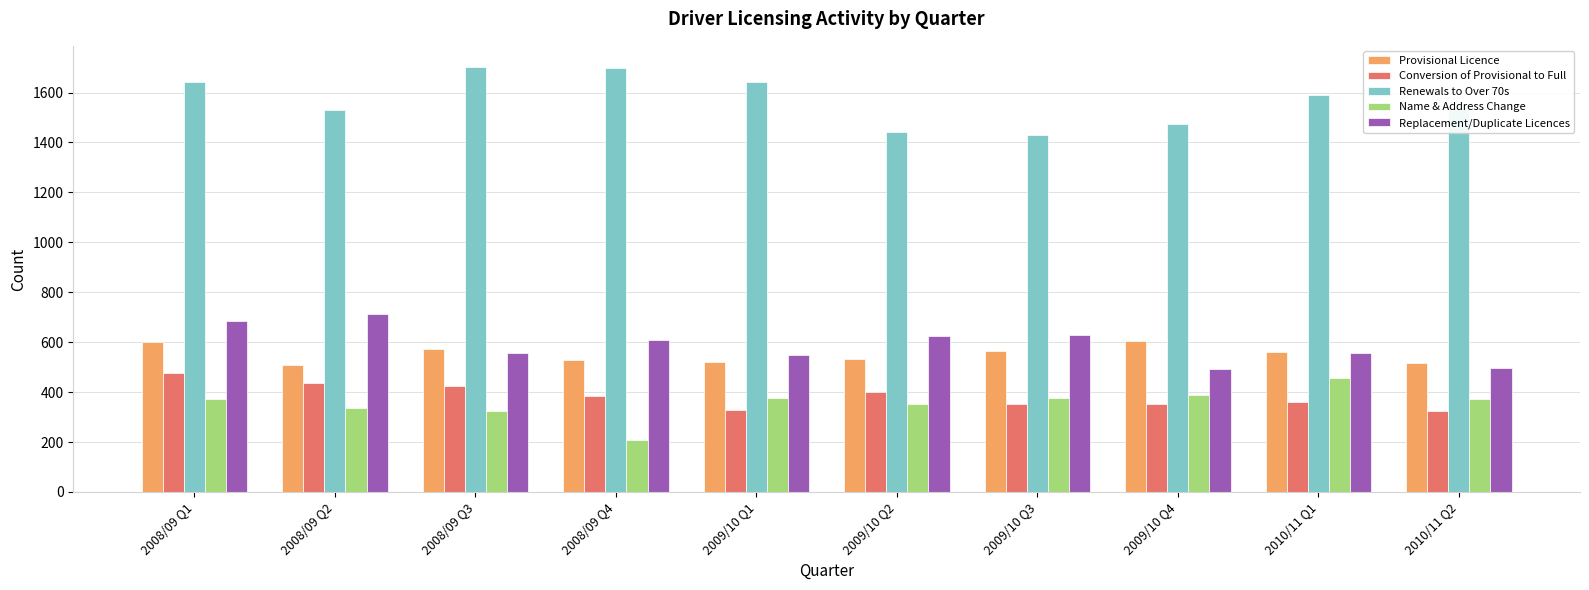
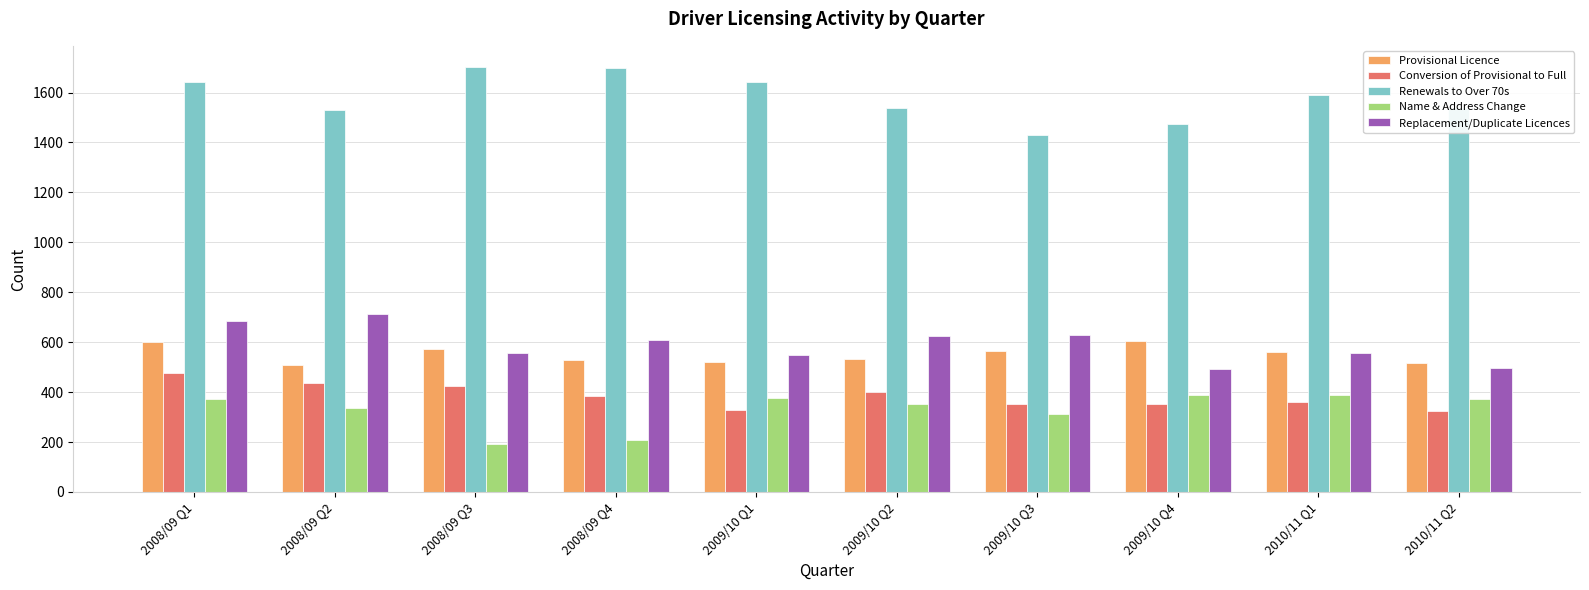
  {
    "Renewals to Over 70s": {
      "2008/09 Q1": 1640,
      "2008/09 Q2": 1530,
      "2008/09 Q3": 1700,
      "2008/09 Q4": 1700,
      "2009/10 Q1": 1640,
-     "2009/10 Q2": 1440,
+     "2009/10 Q2": 1540,
      "2009/10 Q3": 1430,
      "2009/10 Q4": 1470,
      "2010/11 Q1": 1590
    },
    "Name & Address Change": {
      "2008/09 Q1": 370,
      "2008/09 Q2": 340,
-     "2008/09 Q3": 320,
+     "2008/09 Q3": 190,
      "2008/09 Q4": 210,
      "2009/10 Q1": 380,
      "2009/10 Q2": 350,
-     "2009/10 Q3": 380,
+     "2009/10 Q3": 310,
      "2009/10 Q4": 390,
-     "2010/11 Q1": 460,
+     "2010/11 Q1": 390,
      "2010/11 Q2": 370
    },
    "Replacement/Duplicate Licences": {
      "2008/09 Q1": 680,
      "2008/09 Q2": 710,
      "2008/09 Q3": 560,
      "2008/09 Q4": 610,
      "2009/10 Q1": 550,
      "2009/10 Q2": 620,
      "2009/10 Q3": 630,
      "2009/10 Q4": 490,
      "2010/11 Q1": 560,
      "2010/11 Q2": 500
    }
  }
